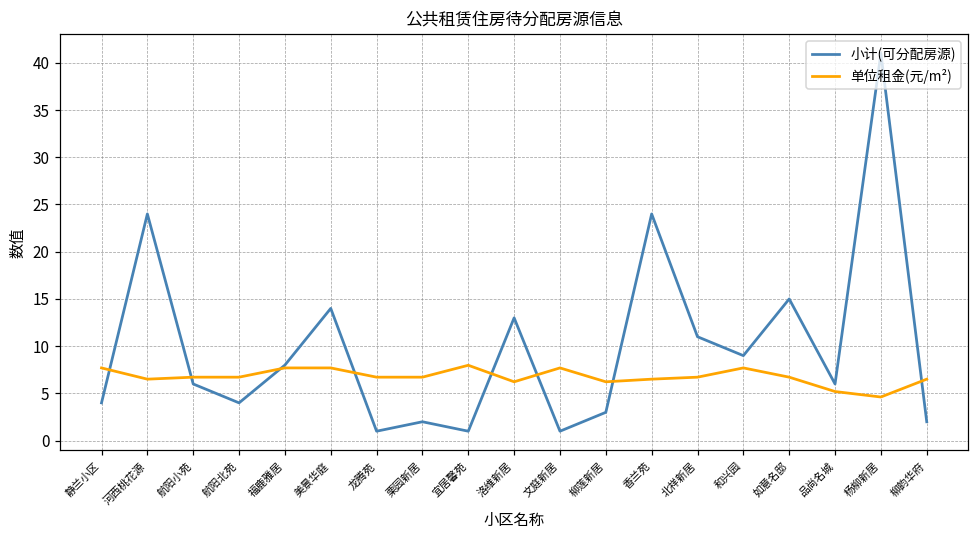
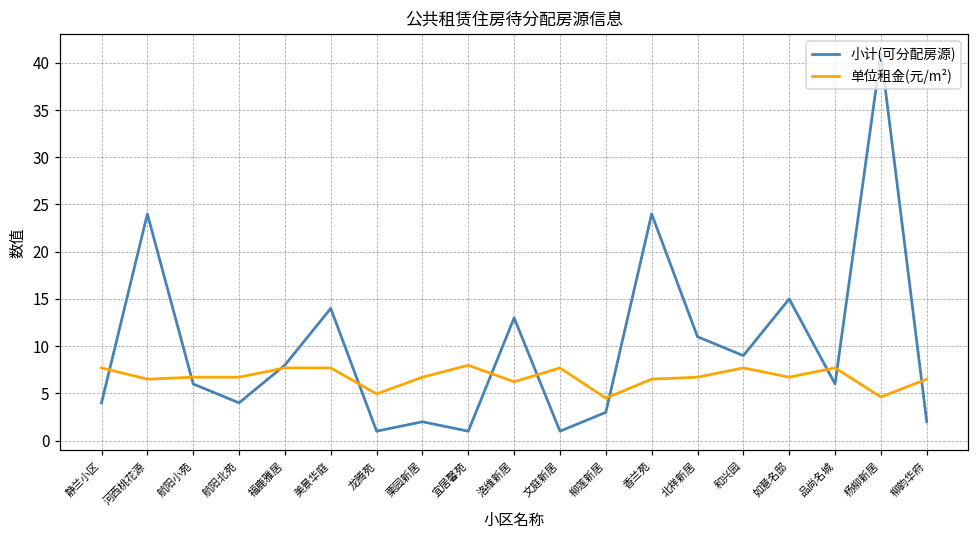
  {
    "小计(可分配房源)": {
      "静兰小区": 4,
      "河西桃花源": 24,
      "航阳小苑": 6,
      "航阳北苑": 4,
      "福鹿雅居": 8,
      "美景华庭": 14,
      "龙腾苑": 1,
      "栗园新居": 2,
      "宜居馨苑": 1,
      "洛维新居": 13,
      "文庭新居": 1,
      "柳莲新居": 3,
      "香兰苑": 24,
      "北祥新居": 11,
      "和兴园": 9,
      "如意名邸": 15,
      "品尚名城": 6,
      "柳韵华府": 2
    },
    "单位租金(元/m²)": {
      "静兰小区": 8,
      "河西桃花源": 7,
      "航阳小苑": 7,
      "航阳北苑": 7,
      "福鹿雅居": 8,
      "美景华庭": 8,
-     "龙腾苑": 7,
+     "龙腾苑": 5,
      "栗园新居": 7,
      "宜居馨苑": 8,
      "洛维新居": 6,
      "文庭新居": 8,
-     "柳莲新居": 6,
+     "柳莲新居": 5,
      "香兰苑": 7,
      "北祥新居": 7,
      "和兴园": 8,
      "如意名邸": 7,
-     "品尚名城": 5,
+     "品尚名城": 8,
      "杨柳新居": 5,
      "柳韵华府": 7
    }
  }
